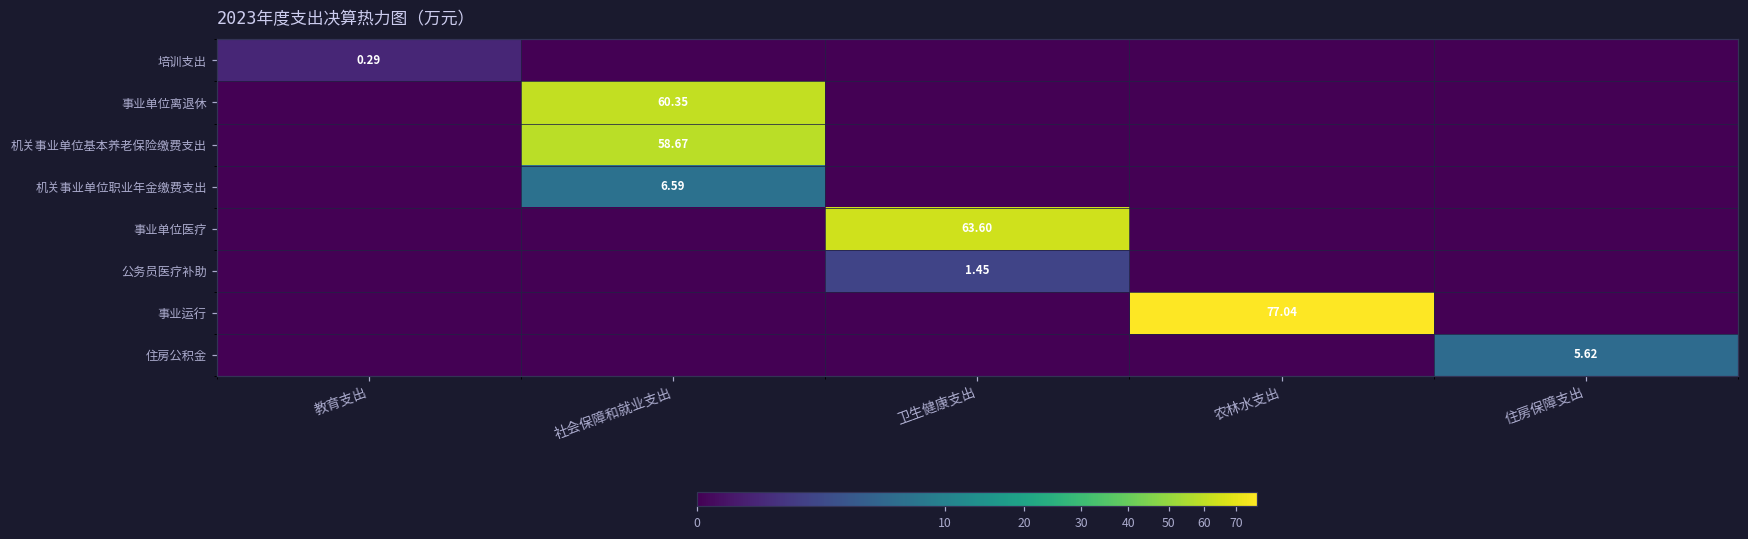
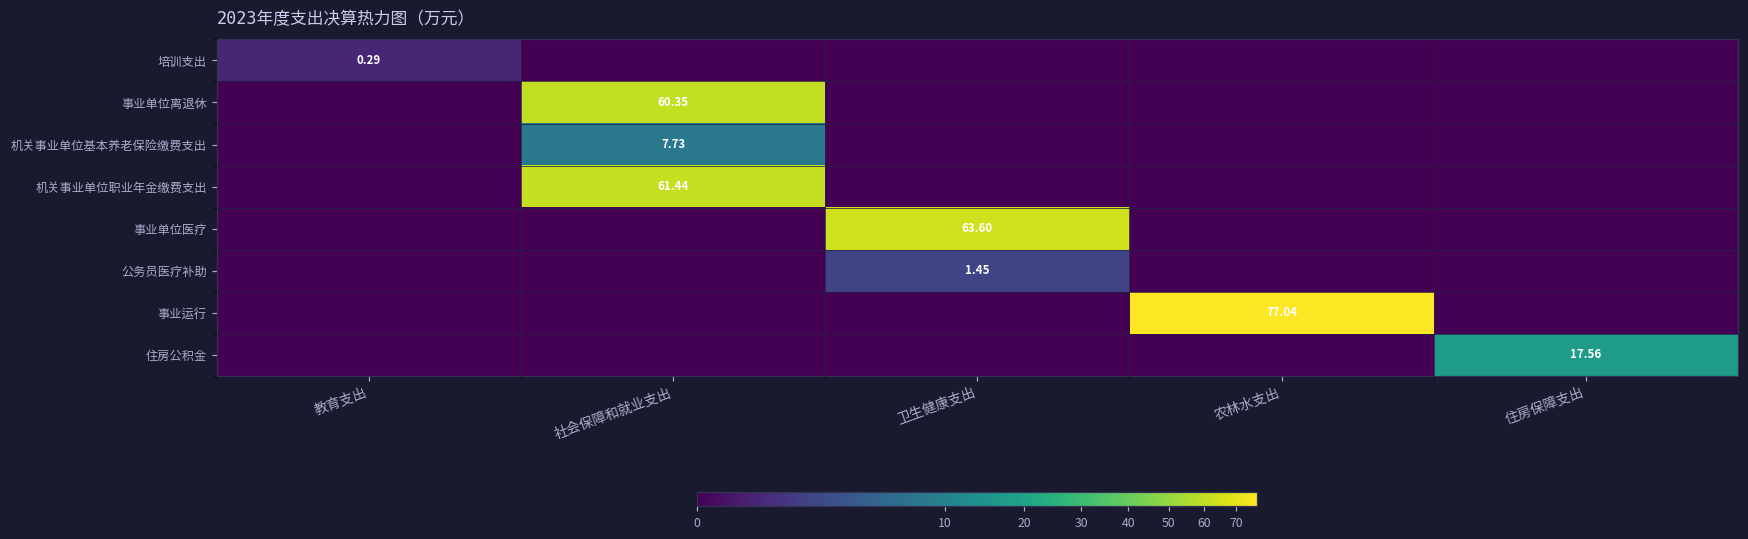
  {
    "培训支出": {
      "教育支出": 0.29
    },
    "事业单位离退休": {
      "社会保障和就业支出": 60.35
    },
    "机关事业单位基本养老保险缴费支出": {
-     "社会保障和就业支出": 58.67
+     "社会保障和就业支出": 7.73
    },
    "机关事业单位职业年金缴费支出": {
-     "社会保障和就业支出": 6.59
+     "社会保障和就业支出": 61.44
    },
    "事业单位医疗": {
      "卫生健康支出": 63.60
    },
    "公务员医疗补助": {
      "卫生健康支出": 1.45
    },
    "事业运行": {
      "农林水支出": 77.04
    },
    "住房公积金": {
-     "住房保障支出": 5.62
+     "住房保障支出": 17.56
    }
  }
